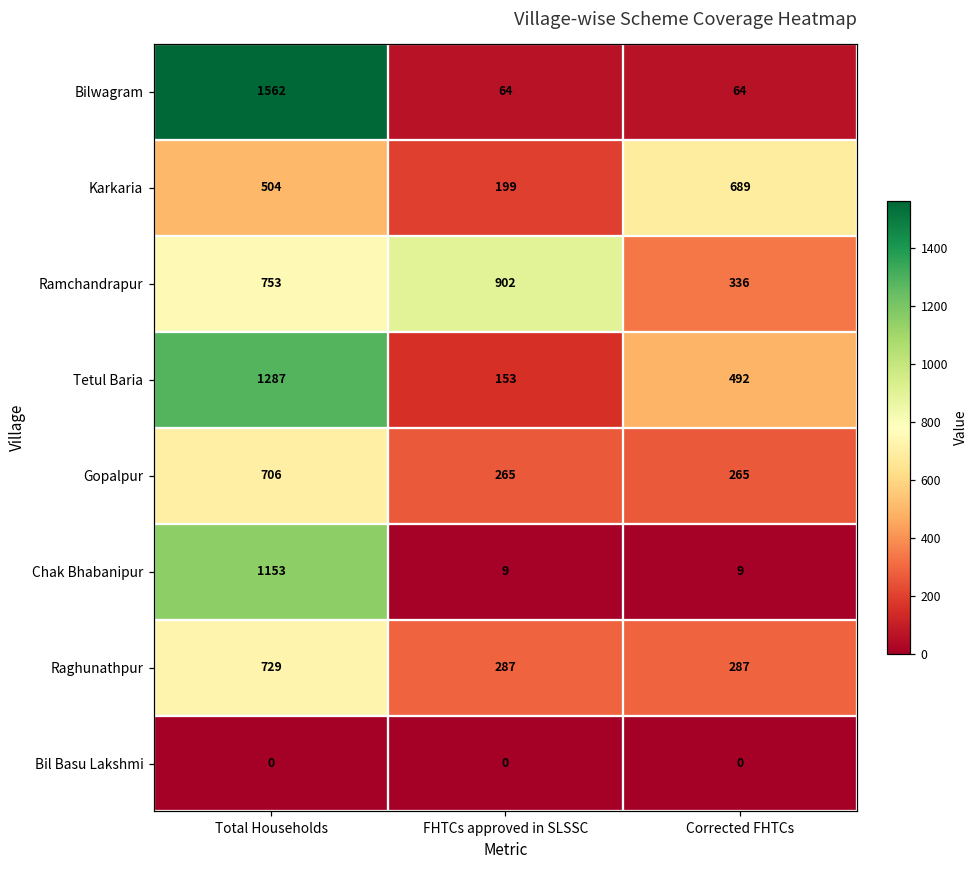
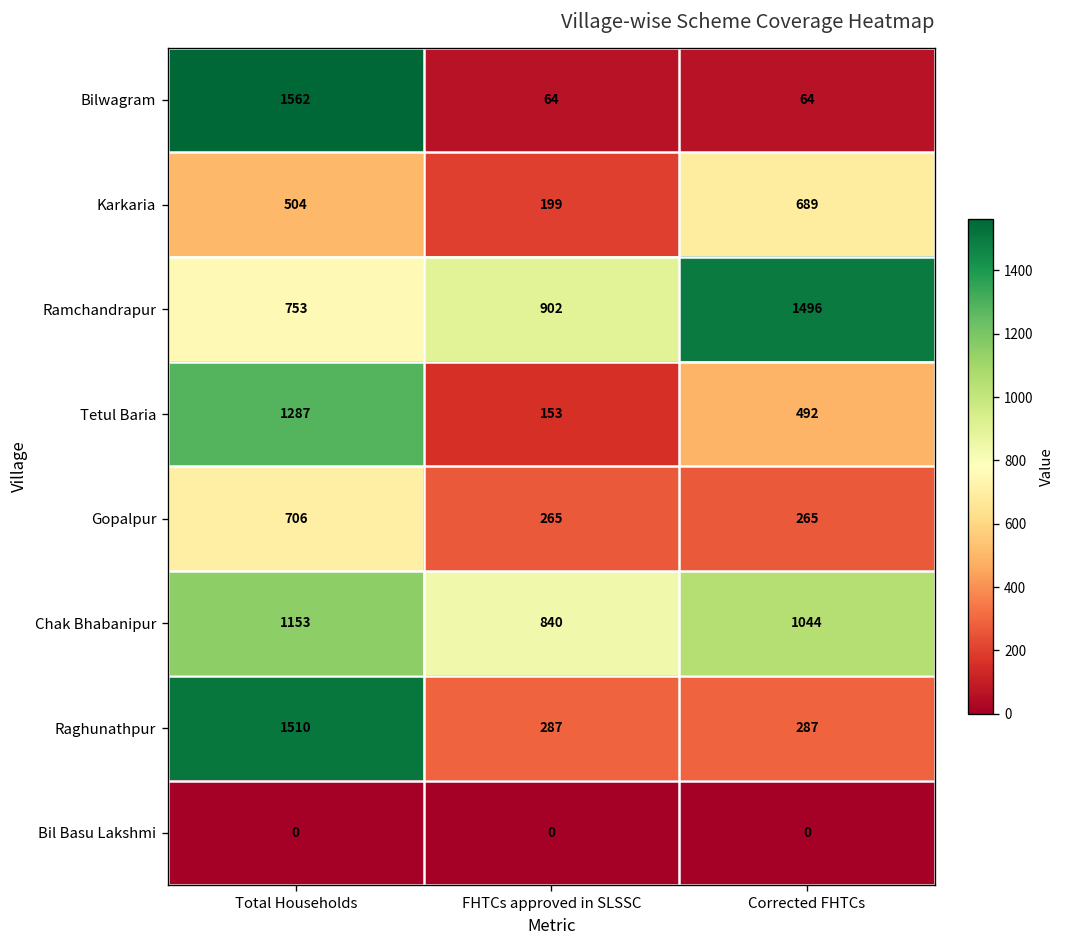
  {
    "Bilwagram": {
      "Total Households": 1562,
      "FHTCs approved in SLSSC": 64,
      "Corrected FHTCs": 64
    },
    "Karkaria": {
      "Total Households": 504,
      "FHTCs approved in SLSSC": 199,
      "Corrected FHTCs": 689
    },
    "Ramchandrapur": {
      "Total Households": 753,
      "FHTCs approved in SLSSC": 902,
-     "Corrected FHTCs": 336
+     "Corrected FHTCs": 1496
    },
    "Tetul Baria": {
      "Total Households": 1287,
      "FHTCs approved in SLSSC": 153,
      "Corrected FHTCs": 492
    },
    "Gopalpur": {
      "Total Households": 706,
      "FHTCs approved in SLSSC": 265,
      "Corrected FHTCs": 265
    },
    "Chak Bhabanipur": {
      "Total Households": 1153,
-     "FHTCs approved in SLSSC": 9,
-     "Corrected FHTCs": 9
+     "FHTCs approved in SLSSC": 840,
+     "Corrected FHTCs": 1044
    },
    "Raghunathpur": {
-     "Total Households": 729,
+     "Total Households": 1510,
      "FHTCs approved in SLSSC": 287,
      "Corrected FHTCs": 287
    },
    "Bil Basu Lakshmi": {
      "Total Households": 0,
      "FHTCs approved in SLSSC": 0,
      "Corrected FHTCs": 0
    }
  }
